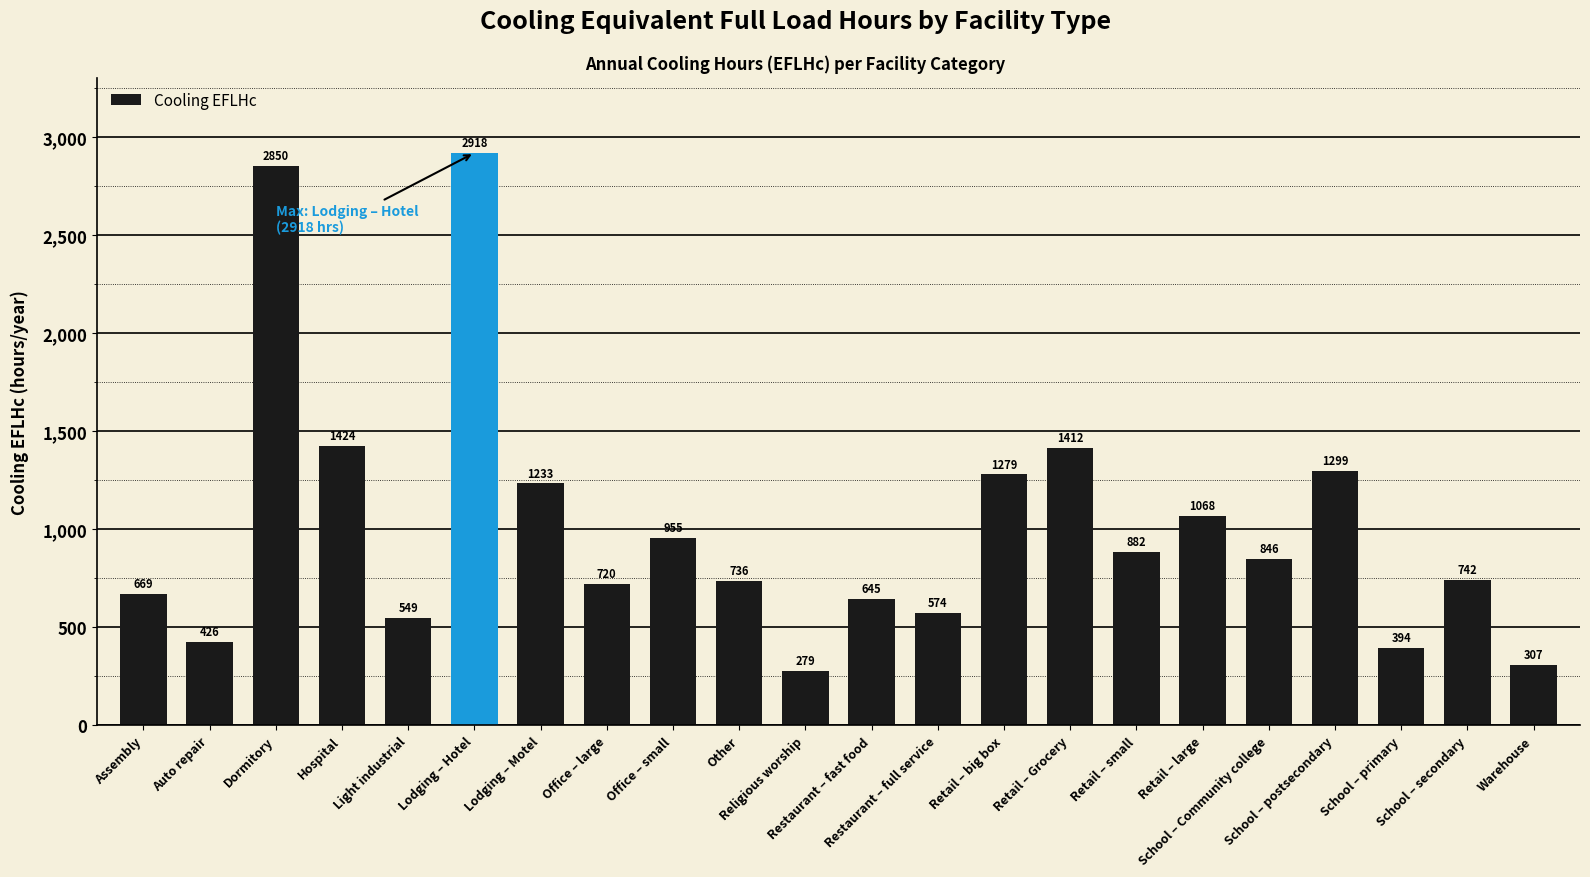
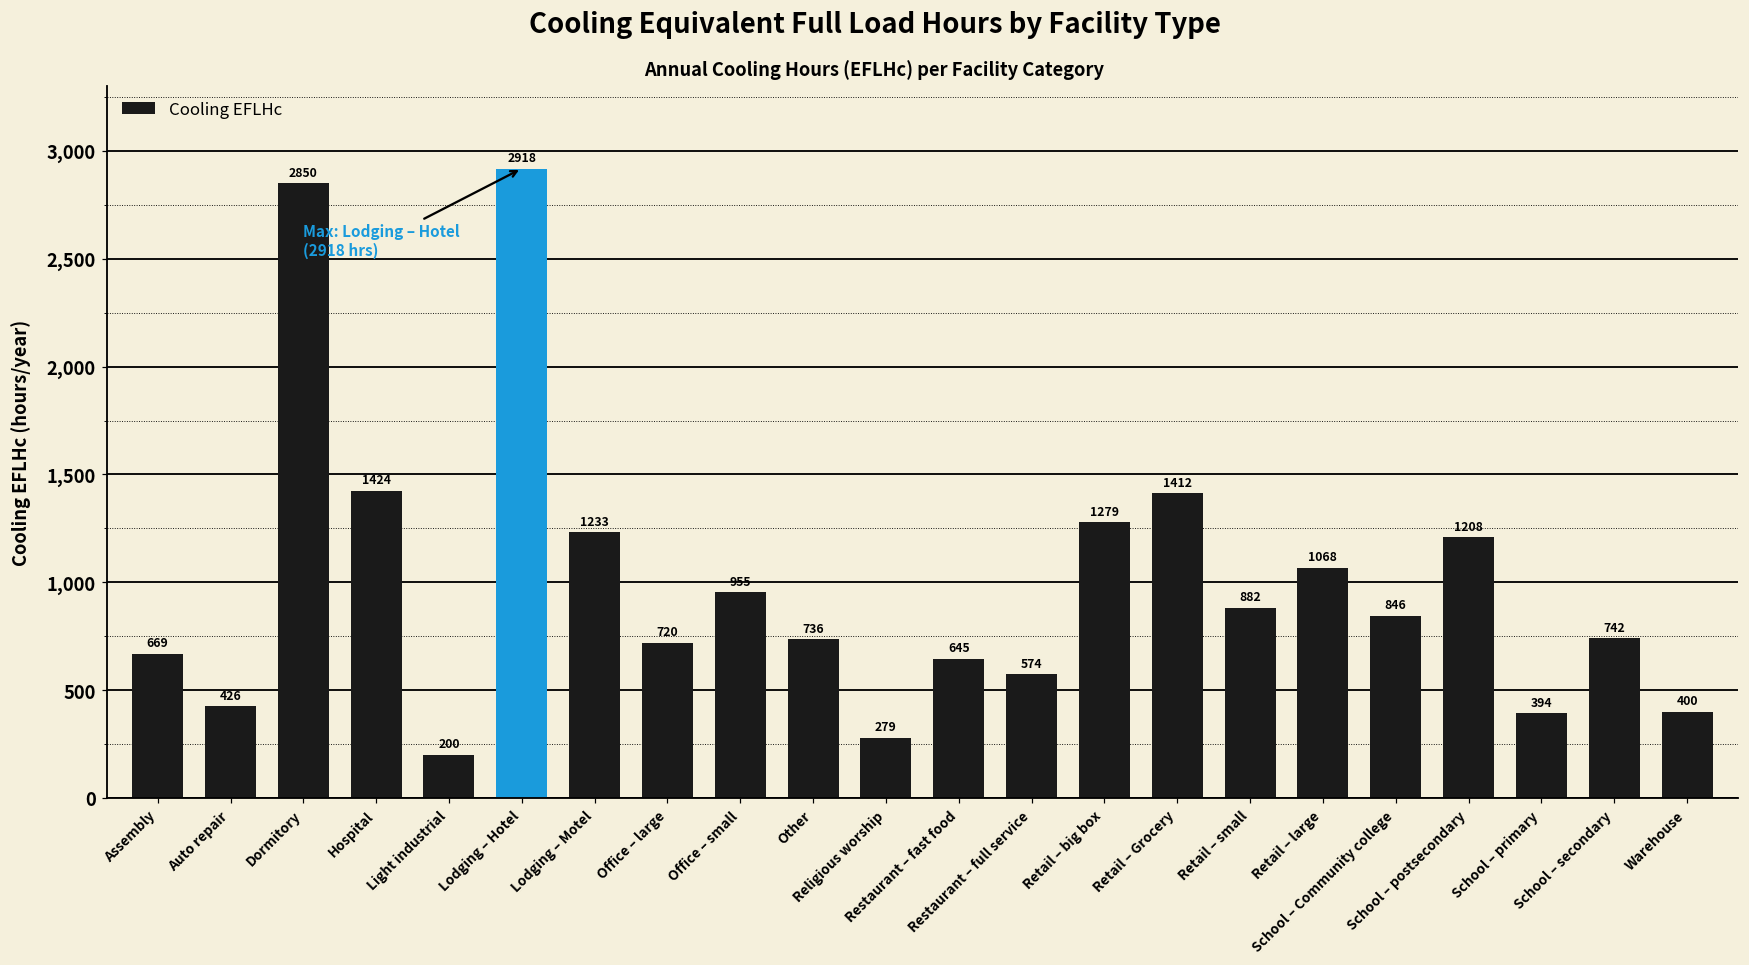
  {
    "Assembly": 669,
    "Auto repair": 426,
    "Hospital": 1424,
-   "Light industrial": 549,
+   "Light industrial": 200,
    "Lodging – Hotel": 2918,
    "Lodging – Motel": 1233,
    "Office – large": 720,
    "Office – small": 955,
    "Other": 736,
    "Religious worship": 279,
    "Restaurant – fast food": 645,
    "Restaurant – full service": 574,
    "Retail – big box": 1279,
    "Retail – Grocery": 1412,
    "Retail – small": 882,
    "Retail – large": 1068,
    "School – Community college": 846,
-   "School – postsecondary": 1299,
+   "School – postsecondary": 1208,
    "School – primary": 394,
    "School – secondary": 742,
-   "Warehouse": 307
+   "Warehouse": 400
  }
